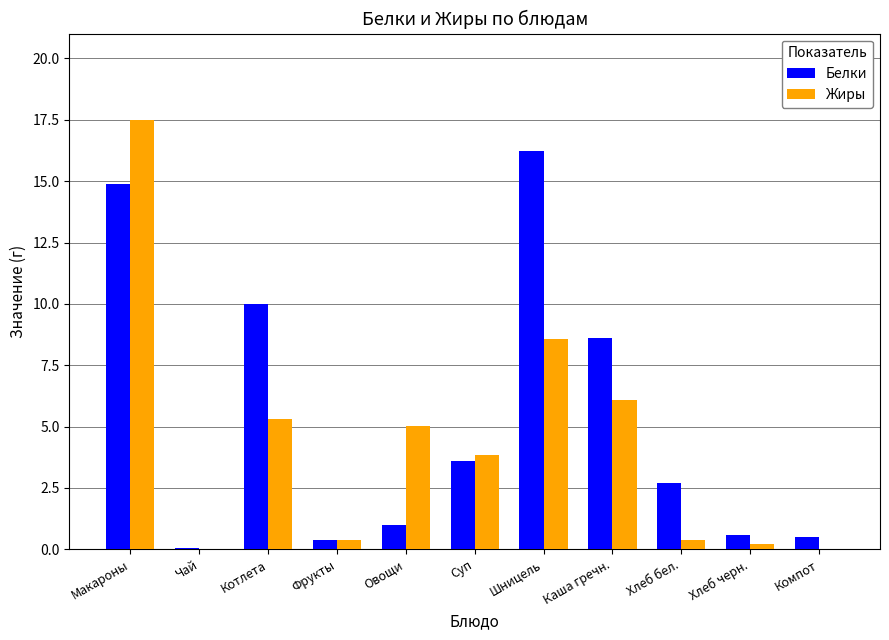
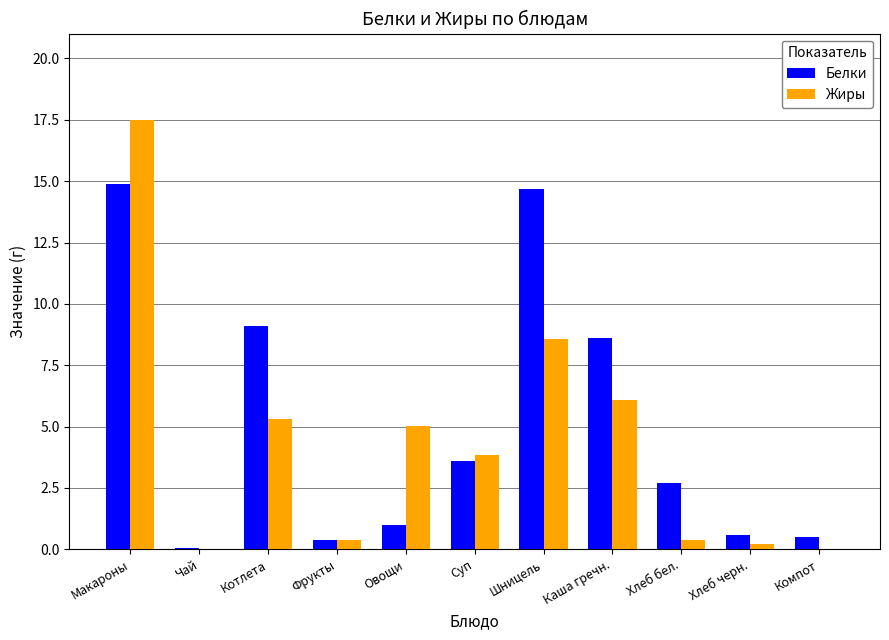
  {
    "Белки": {
      "Макароны": 14.9,
-     "Котлета": 10.0,
+     "Котлета": 9.1,
      "Фрукты": 0.4,
      "Овощи": 1.0,
      "Суп": 3.6,
-     "Шницель": 16.2,
+     "Шницель": 14.7,
      "Каша гречн.": 8.6,
      "Хлеб бел.": 2.7,
      "Хлеб черн.": 0.6,
      "Компот": 0.5
    },
    "Жиры": {
      "Макароны": 17.5,
      "Котлета": 5.3,
      "Фрукты": 0.4,
      "Овощи": 5.0,
      "Суп": 3.8,
      "Шницель": 8.6,
      "Каша гречн.": 6.1,
      "Хлеб бел.": 0.4,
      "Хлеб черн.": 0.2,
      "Компот": 0.0
    }
  }
